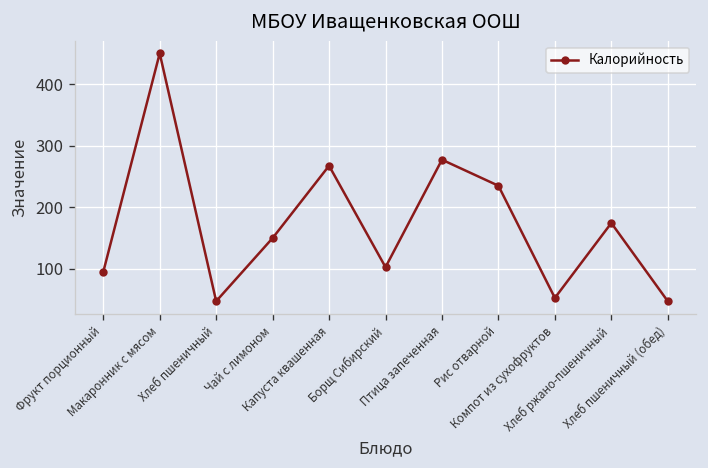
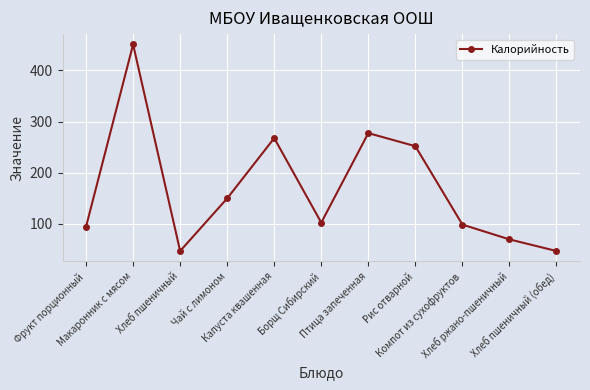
  {
    "Фрукт порционный": 90,
    "Макаронник с мясом": 450,
    "Хлеб пшеничный": 50,
    "Чай с лимоном": 150,
    "Капуста квашенная": 270,
    "Борщ Сибирский": 100,
    "Птица запеченная": 280,
-   "Рис отварной": 240,
-   "Компот из сухофруктов": 50,
-   "Хлеб ржано-пшеничный": 170,
+   "Рис отварной": 250,
+   "Компот из сухофруктов": 100,
+   "Хлеб ржано-пшеничный": 70,
    "Хлеб пшеничный (обед)": 50
  }
